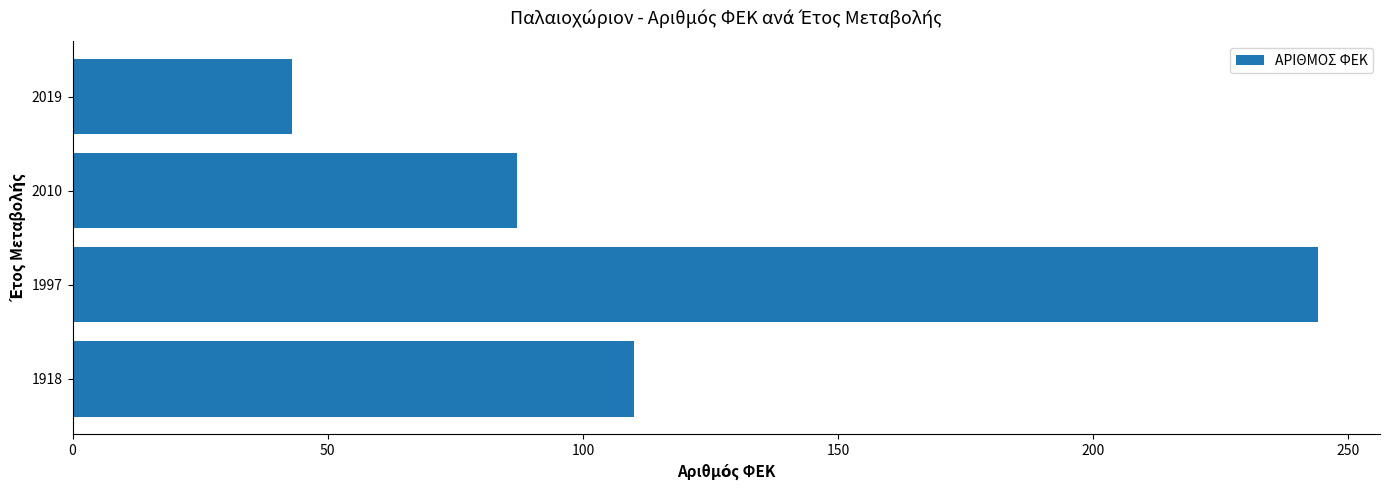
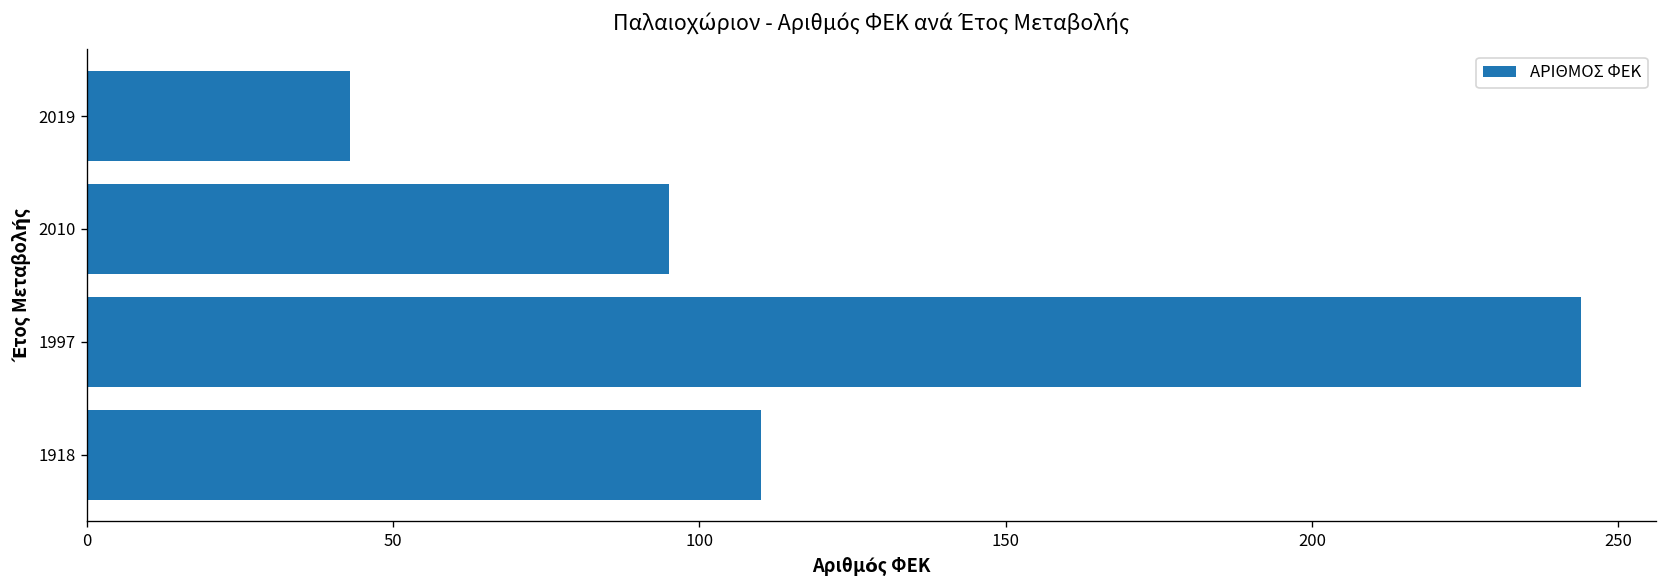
  {
    "2019": 43,
-   "2010": 87,
+   "2010": 95,
    "1997": 244,
    "1918": 110
  }
